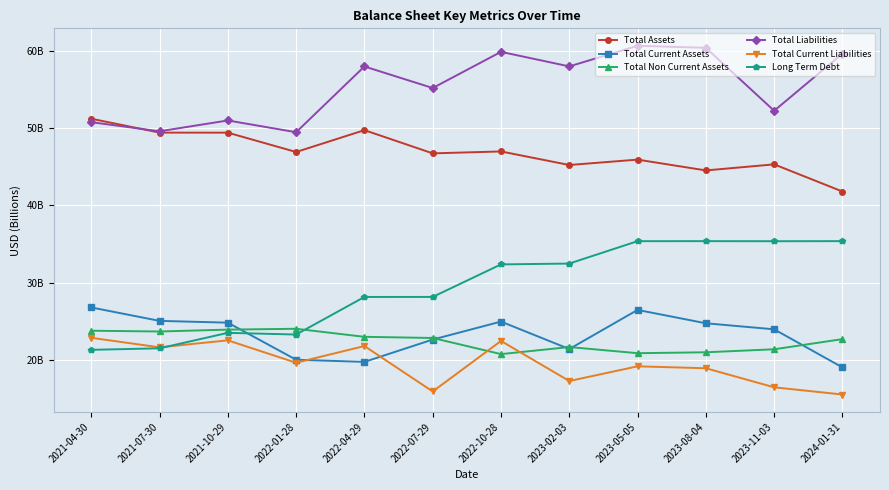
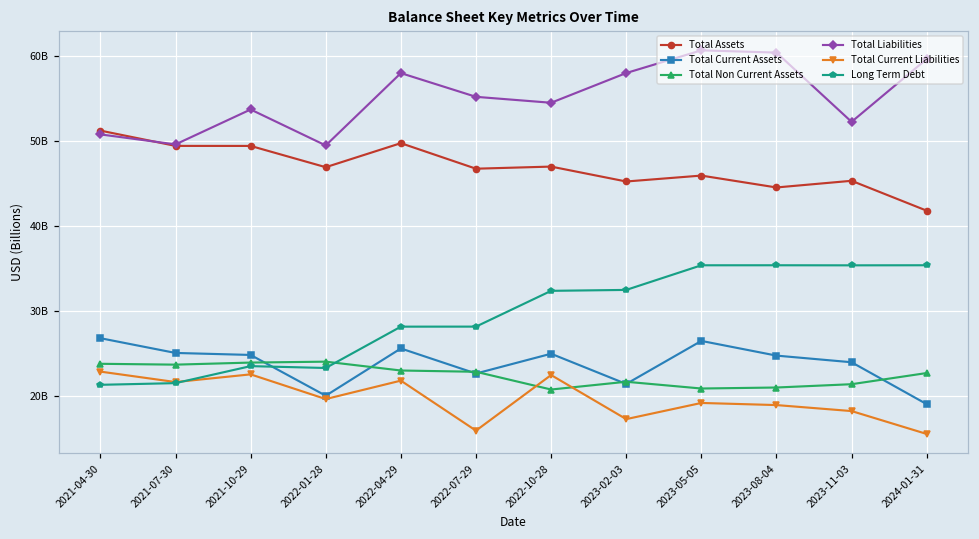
  {
    "Total Assets": {
      "2021-04-30": 51000000000,
      "2021-10-29": 49000000000,
      "2022-01-28": 47000000000,
      "2022-04-29": 50000000000,
      "2022-07-29": 47000000000,
      "2022-10-28": 47000000000,
      "2023-02-03": 45000000000,
      "2023-05-05": 46000000000,
      "2023-08-04": 45000000000,
      "2023-11-03": 45000000000,
      "2024-01-31": 42000000000
    },
    "Total Current Assets": {
      "2021-04-30": 27000000000,
      "2021-07-30": 25000000000,
      "2021-10-29": 25000000000,
      "2022-01-28": 20000000000,
-     "2022-04-29": 20000000000,
+     "2022-04-29": 26000000000,
      "2022-10-28": 25000000000,
      "2023-05-05": 26000000000,
      "2023-08-04": 25000000000,
      "2023-11-03": 24000000000,
      "2024-01-31": 19000000000
    },
    "Total Liabilities": {
      "2021-04-30": 51000000000,
-     "2021-10-29": 51000000000,
+     "2021-10-29": 54000000000,
      "2022-01-28": 49000000000,
      "2022-04-29": 58000000000,
      "2022-07-29": 55000000000,
-     "2022-10-28": 60000000000,
+     "2022-10-28": 54000000000,
      "2023-02-03": 58000000000,
      "2023-11-03": 52000000000
    },
    "Total Current Liabilities": {
      "2021-04-30": 23000000000,
      "2021-10-29": 23000000000,
      "2022-01-28": 20000000000,
      "2022-04-29": 22000000000,
      "2022-07-29": 16000000000,
      "2022-10-28": 22000000000,
      "2023-02-03": 17000000000,
      "2023-05-05": 19000000000,
      "2023-08-04": 19000000000,
-     "2023-11-03": 16000000000,
+     "2023-11-03": 18000000000,
      "2024-01-31": 16000000000
    }
  }
